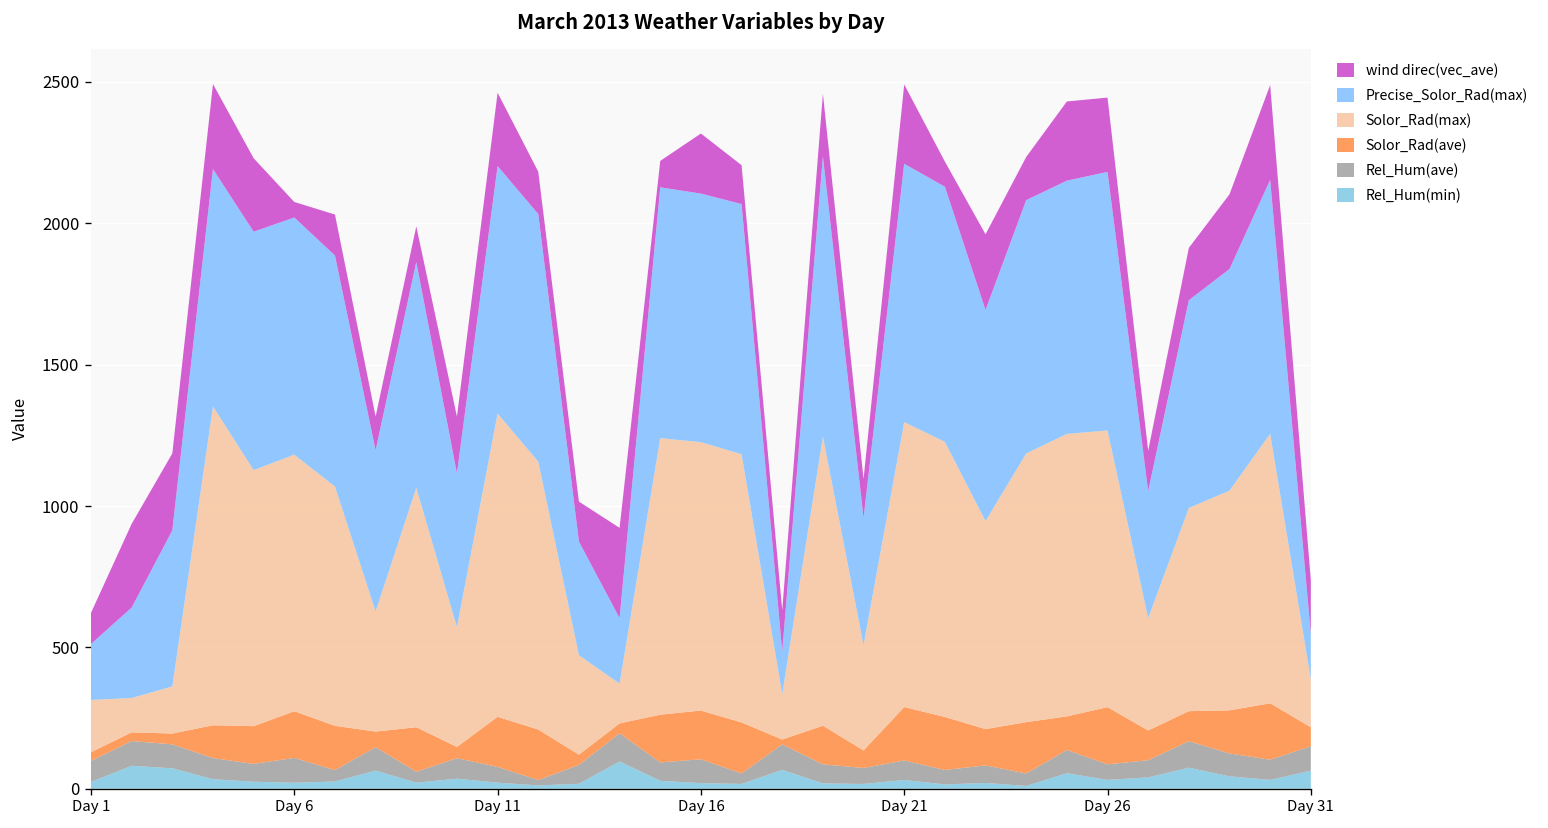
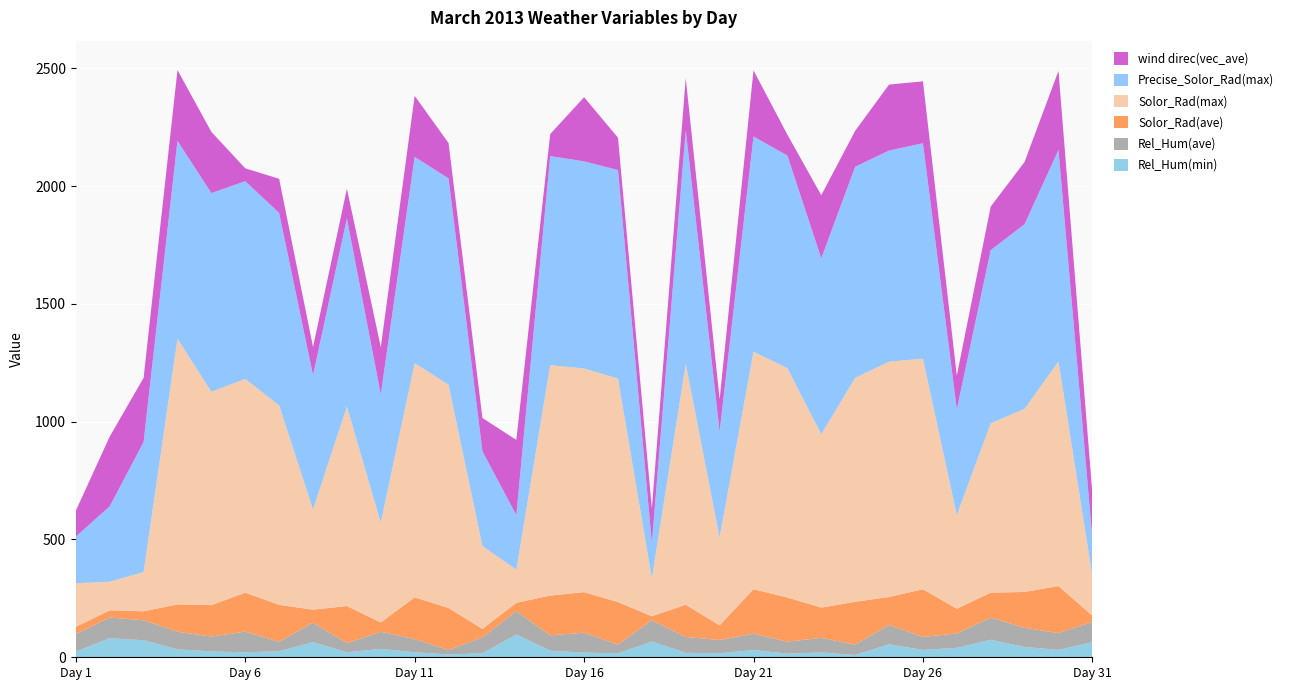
  {
    "Rel_Hum(ave)": {
      "Day 1": 70,
      "Day 6": 90,
      "Day 11": 60,
      "Day 16": 80,
      "Day 21": 70,
      "Day 26": 60,
      "Day 31": 90
    },
    "Solor_Rad(ave)": {
      "Day 1": 30,
      "Day 6": 170,
      "Day 11": 180,
      "Day 16": 170,
      "Day 21": 190,
      "Day 26": 200,
-     "Day 31": 70
+     "Day 31": 30
    },
    "Solor_Rad(max)": {
      "Day 1": 180,
      "Day 6": 910,
-     "Day 11": 1070,
+     "Day 11": 990,
      "Day 16": 950,
      "Day 21": 1010,
      "Day 26": 980,
      "Day 31": 170
    },
    "wind direc(vec_ave)": {
      "Day 1": 110,
      "Day 6": 50,
      "Day 11": 260,
-     "Day 16": 210,
+     "Day 16": 270,
      "Day 21": 280,
      "Day 26": 260,
      "Day 31": 190
    }
  }
